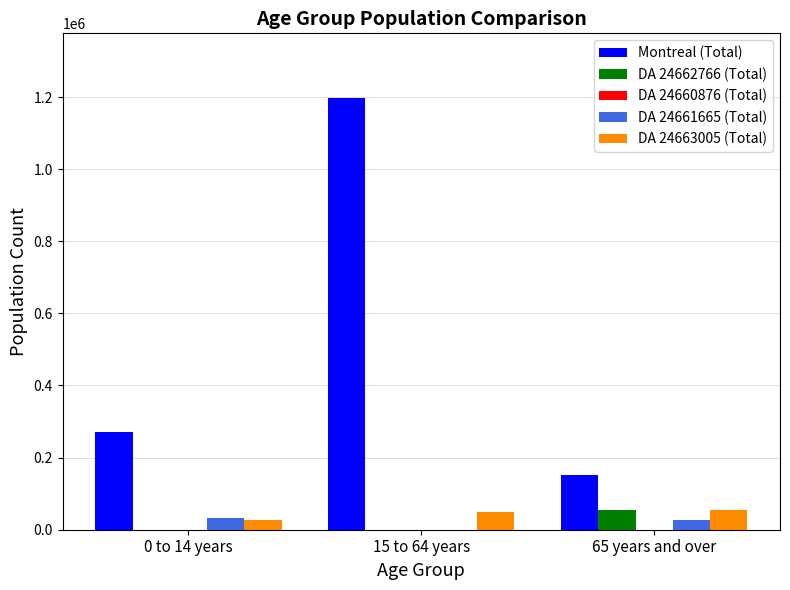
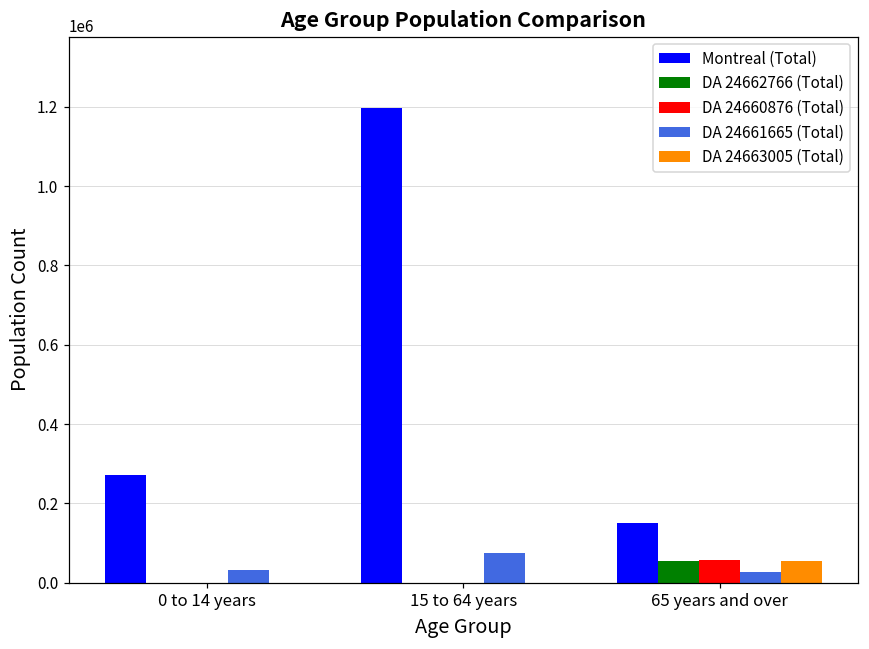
  {
    "Montreal (Total)": {
      "0 to 14 years": 270000,
      "15 to 64 years": 1200000,
      "65 years and over": 150000
    },
    "DA 24662766 (Total)": {
      "65 years and over": 50000
    },
    "DA 24660876 (Total)": {
-     "65 years and over": 0
+     "65 years and over": 60000
    },
    "DA 24661665 (Total)": {
      "0 to 14 years": 30000,
-     "15 to 64 years": 0,
+     "15 to 64 years": 80000,
      "65 years and over": 30000
    },
    "DA 24663005 (Total)": {
-     "0 to 14 years": 30000,
-     "15 to 64 years": 50000,
+     "0 to 14 years": 0,
+     "15 to 64 years": 0,
      "65 years and over": 50000
    }
  }
